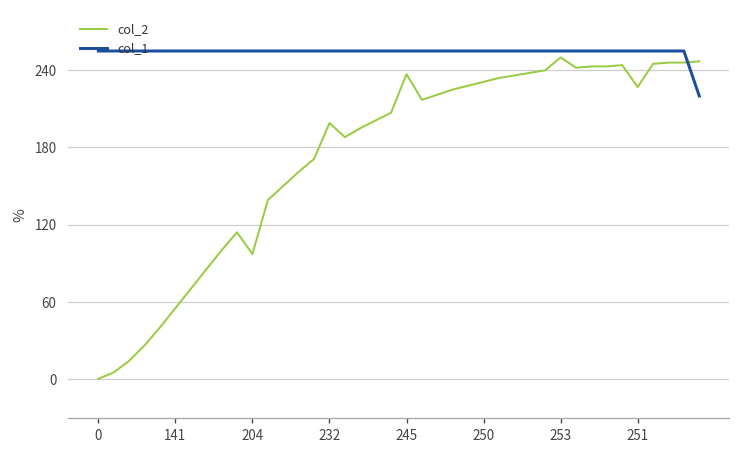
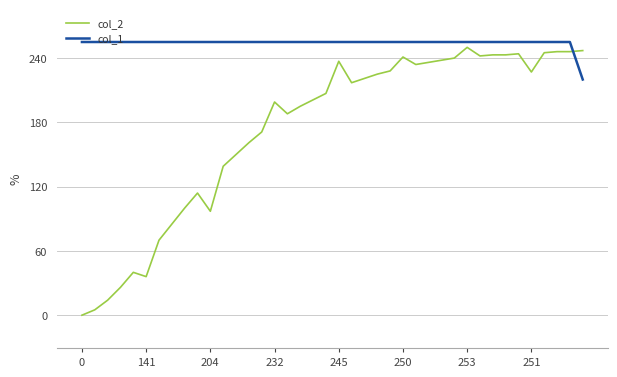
  {
    "col_2": {
      "0": 0,
-     "141": 55,
+     "141": 36,
      "204": 97,
      "232": 199,
      "245": 237,
-     "250": 231,
+     "250": 241,
      "253": 250,
      "251": 227
    },
    "col_1": {
      "0": 255,
      "141": 255,
      "204": 255,
      "232": 255,
      "245": 255,
      "250": 255,
      "253": 255,
      "251": 255
    }
  }
